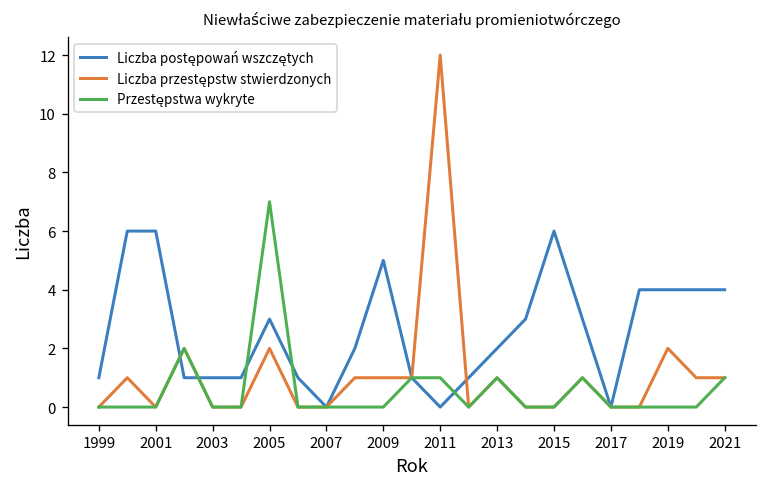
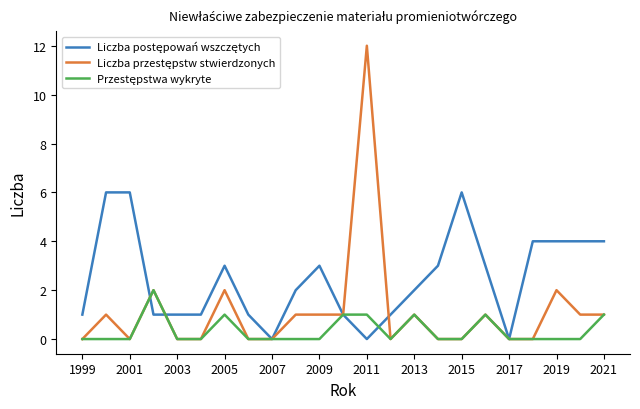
  {
    "Liczba postępowań wszczętych": {
      "1999": 1,
      "2001": 6,
      "2003": 1,
      "2005": 3,
-     "2009": 5,
+     "2009": 3,
      "2011": 0,
      "2013": 2,
      "2015": 6,
      "2019": 4,
      "2021": 4
    },
    "Liczba przestępstw stwierdzonych": {
      "2005": 2,
      "2009": 1,
      "2011": 12,
      "2019": 2
    },
    "Przestępstwa wykryte": {
-     "2005": 7,
+     "2005": 1,
      "2009": 0,
      "2011": 1,
      "2019": 0
    }
  }
